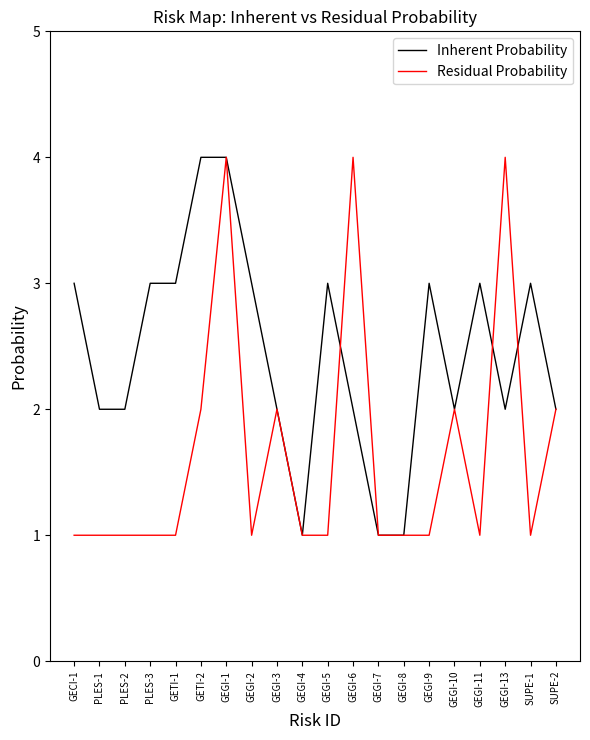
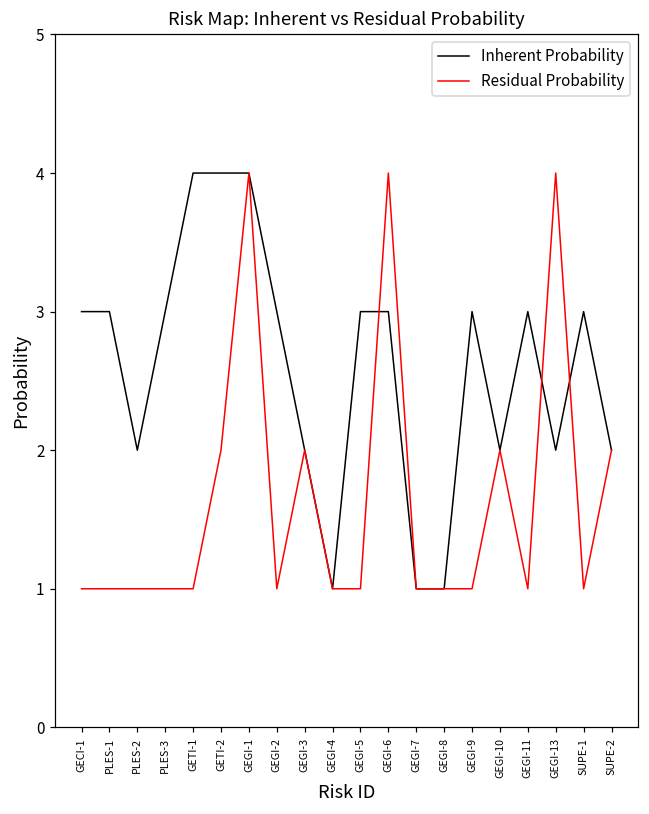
  {
    "Inherent Probability": {
      "GECI-1": 3,
-     "PLES-1": 2,
+     "PLES-1": 3,
      "PLES-2": 2,
      "PLES-3": 3,
-     "GETI-1": 3,
+     "GETI-1": 4,
      "GETI-2": 4,
      "GEGI-2": 3,
      "GEGI-5": 3,
-     "GEGI-6": 2,
+     "GEGI-6": 3,
      "GEGI-9": 3,
      "GEGI-11": 3,
      "GEGI-13": 2,
      "SUPE-1": 3
    },
    "Residual Probability": {
      "GECI-1": 1,
      "PLES-1": 1,
      "PLES-2": 1,
      "PLES-3": 1,
      "GETI-1": 1,
      "GETI-2": 2,
      "GEGI-2": 1,
      "GEGI-5": 1,
      "GEGI-6": 4,
      "GEGI-9": 1,
      "GEGI-11": 1,
      "GEGI-13": 4,
      "SUPE-1": 1
    }
  }
